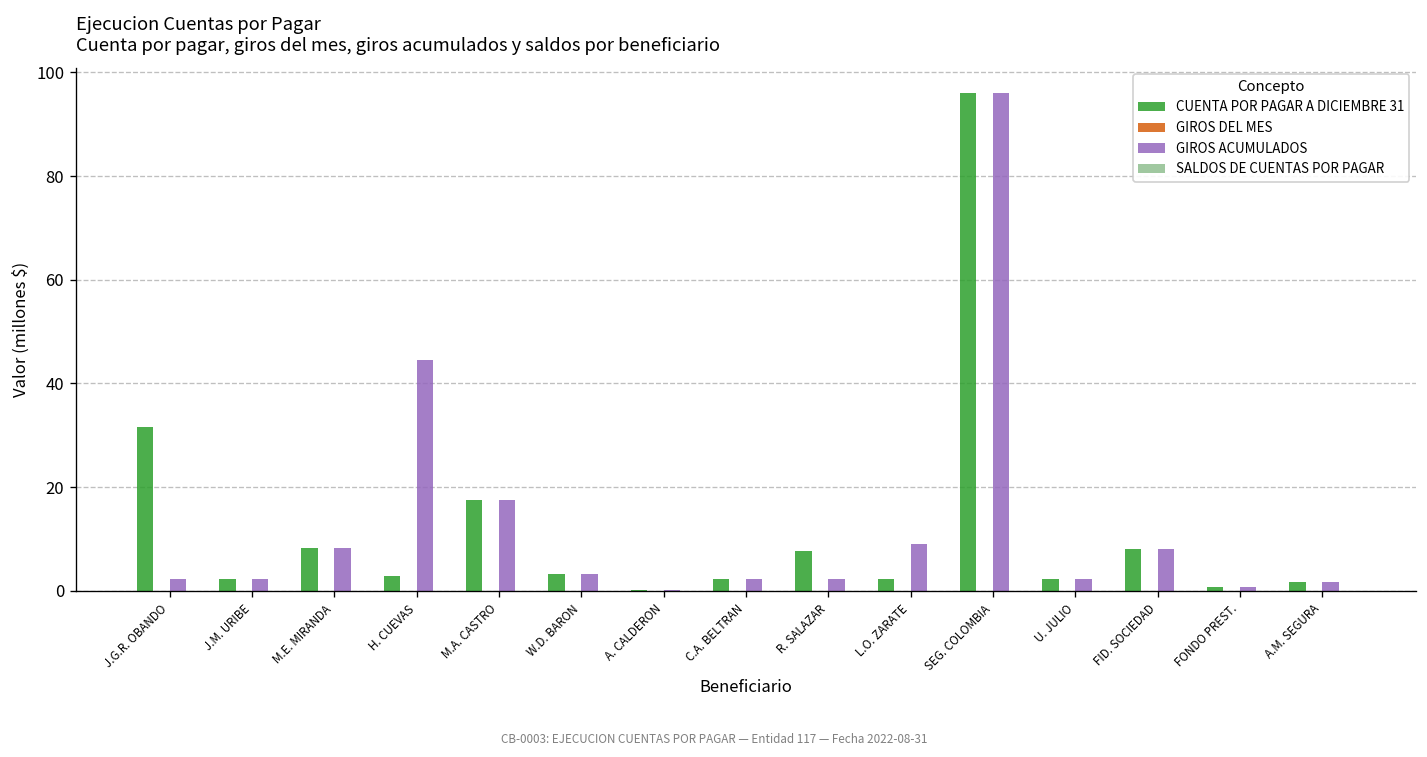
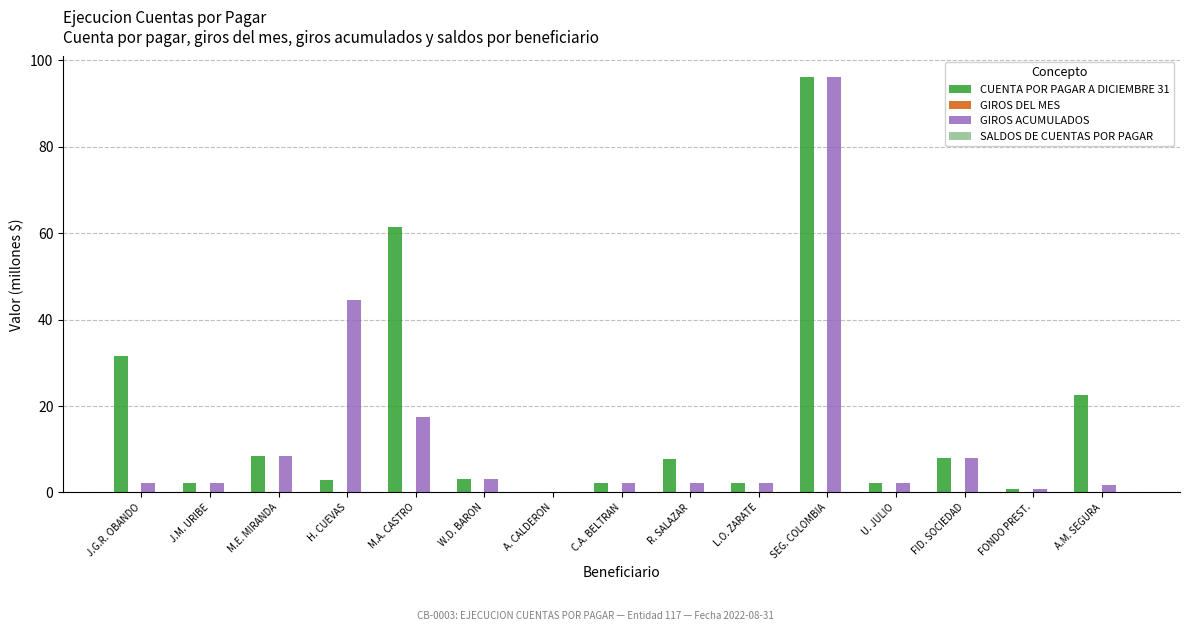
  {
    "CUENTA POR PAGAR A DICIEMBRE 31": {
      "J.G.R. OBANDO": 32,
      "J.M. URIBE": 2,
      "M.E. MIRANDA": 8,
      "H. CUEVAS": 3,
-     "M.A. CASTRO": 17,
+     "M.A. CASTRO": 61,
      "W.D. BARON": 3,
      "C.A. BELTRAN": 2,
      "R. SALAZAR": 8,
      "L.O. ZARATE": 2,
      "SEG. COLOMBIA": 96,
      "U. JULIO": 2,
      "FID. SOCIEDAD": 8,
      "FONDO PREST.": 1,
-     "A.M. SEGURA": 2
+     "A.M. SEGURA": 23
    },
    "GIROS DEL MES": {
      "J.G.R. OBANDO": 0,
      "J.M. URIBE": 0,
      "M.E. MIRANDA": 0,
      "H. CUEVAS": 0,
      "M.A. CASTRO": 0,
      "W.D. BARON": 0,
      "A. CALDERON": 0,
      "C.A. BELTRAN": 0,
      "R. SALAZAR": 0,
      "L.O. ZARATE": 0,
      "SEG. COLOMBIA": 0,
      "U. JULIO": 0,
      "FID. SOCIEDAD": 0,
      "FONDO PREST.": 0,
      "A.M. SEGURA": 0
    },
    "GIROS ACUMULADOS": {
      "J.G.R. OBANDO": 2,
      "J.M. URIBE": 2,
      "M.E. MIRANDA": 8,
      "H. CUEVAS": 44,
      "M.A. CASTRO": 17,
      "W.D. BARON": 3,
      "C.A. BELTRAN": 2,
      "R. SALAZAR": 2,
-     "L.O. ZARATE": 9,
+     "L.O. ZARATE": 2,
      "SEG. COLOMBIA": 96,
      "U. JULIO": 2,
      "FID. SOCIEDAD": 8,
      "FONDO PREST.": 1,
      "A.M. SEGURA": 2
    },
    "SALDOS DE CUENTAS POR PAGAR": {
      "J.G.R. OBANDO": 0,
      "J.M. URIBE": 0,
      "M.E. MIRANDA": 0,
      "H. CUEVAS": 0,
      "M.A. CASTRO": 0,
      "W.D. BARON": 0,
      "A. CALDERON": 0,
      "C.A. BELTRAN": 0,
      "R. SALAZAR": 0,
      "L.O. ZARATE": 0,
      "SEG. COLOMBIA": 0,
      "U. JULIO": 0,
      "FID. SOCIEDAD": 0,
      "FONDO PREST.": 0,
      "A.M. SEGURA": 0
    }
  }
